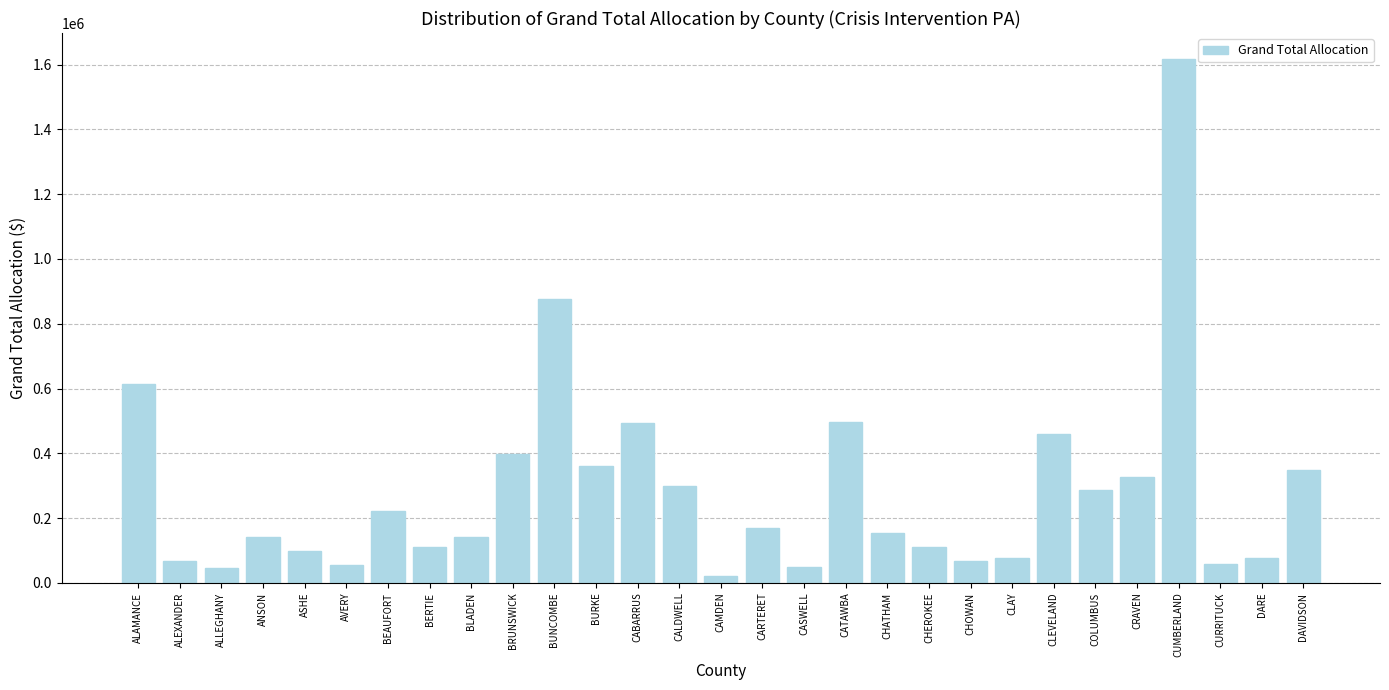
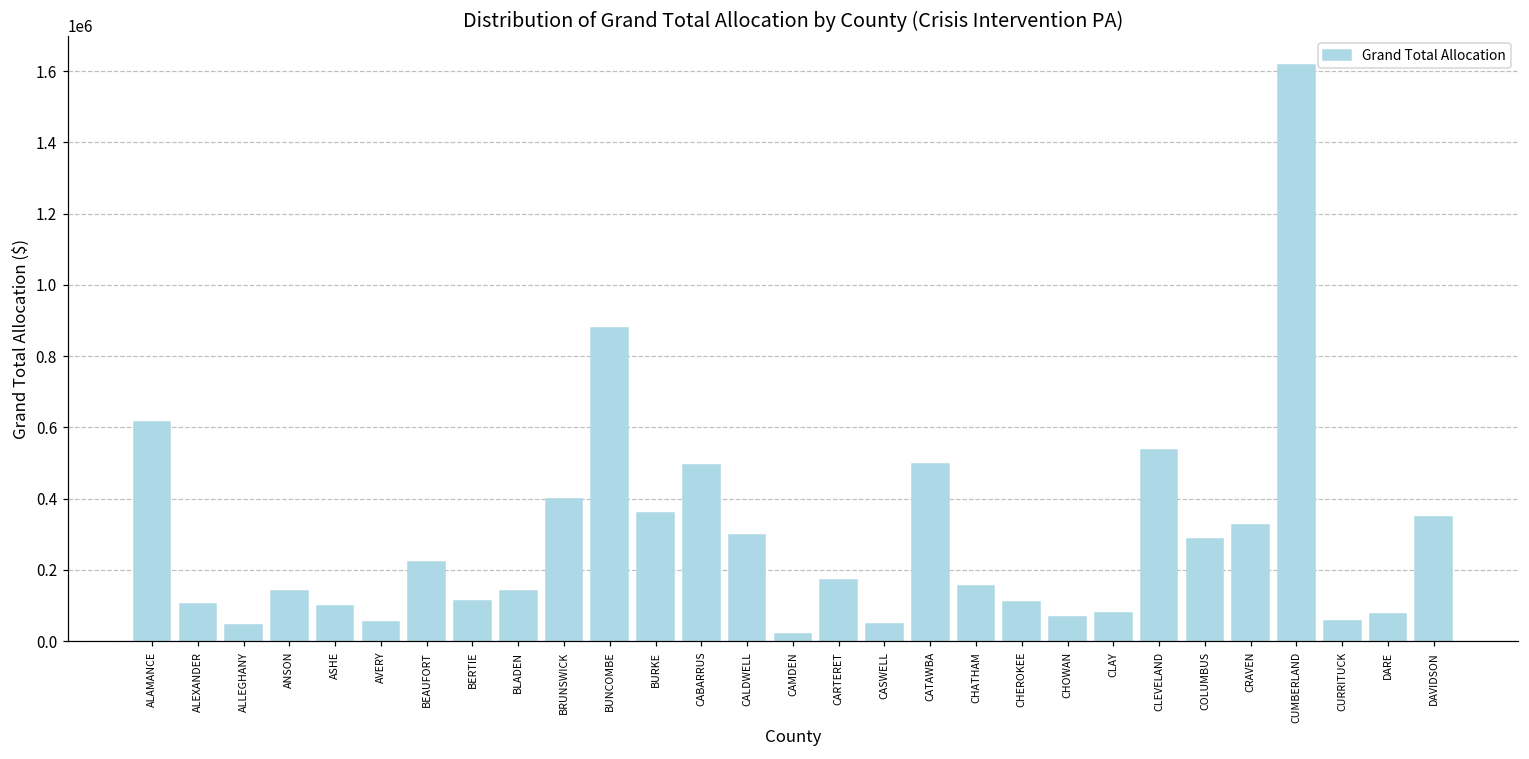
  {
    "ALAMANCE": 610000,
-   "ALEXANDER": 70000,
+   "ALEXANDER": 110000,
    "ALLEGHANY": 40000,
    "ANSON": 140000,
    "ASHE": 100000,
    "AVERY": 50000,
    "BEAUFORT": 220000,
    "BERTIE": 110000,
    "BLADEN": 140000,
    "BRUNSWICK": 400000,
    "BUNCOMBE": 880000,
    "BURKE": 360000,
    "CABARRUS": 490000,
    "CALDWELL": 300000,
    "CAMDEN": 20000,
    "CARTERET": 170000,
    "CASWELL": 50000,
    "CATAWBA": 500000,
    "CHATHAM": 150000,
    "CHEROKEE": 110000,
    "CHOWAN": 70000,
    "CLAY": 80000,
-   "CLEVELAND": 460000,
+   "CLEVELAND": 540000,
    "COLUMBUS": 290000,
    "CRAVEN": 330000,
    "CUMBERLAND": 1620000,
    "CURRITUCK": 60000,
    "DARE": 80000,
    "DAVIDSON": 350000
  }
